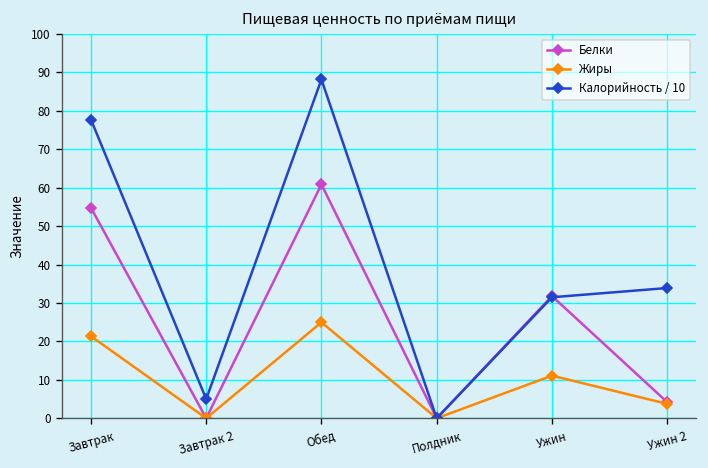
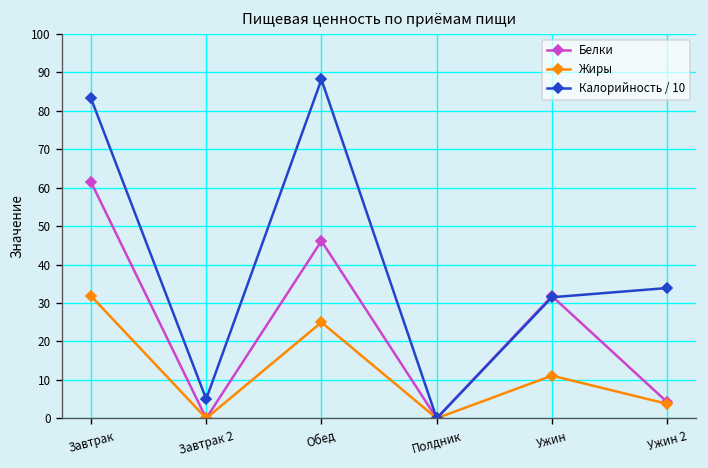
  {
    "Белки": {
-     "Завтрак": 55,
-     "Обед": 61
+     "Завтрак": 62,
+     "Обед": 46
    },
    "Жиры": {
-     "Завтрак": 21,
+     "Завтрак": 32,
      "Обед": 25,
      "Ужин": 11
    },
    "Калорийность / 10": {
-     "Завтрак": 78,
+     "Завтрак": 83,
      "Завтрак 2": 5,
      "Обед": 88,
      "Ужин 2": 34
    }
  }
